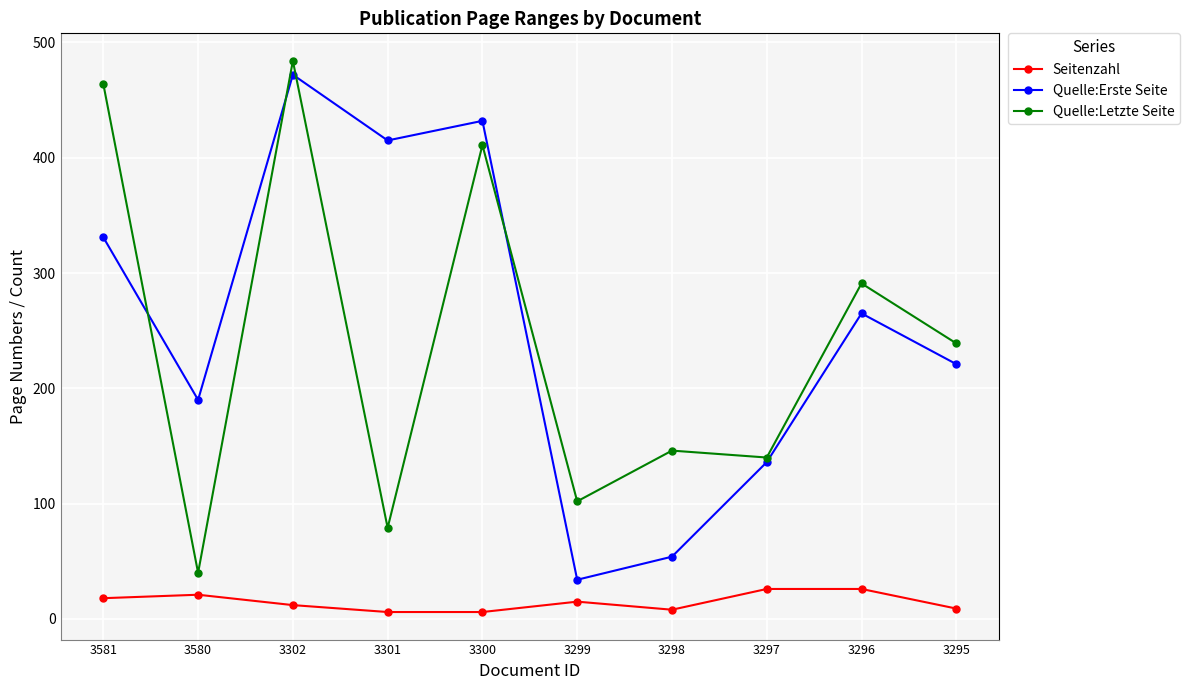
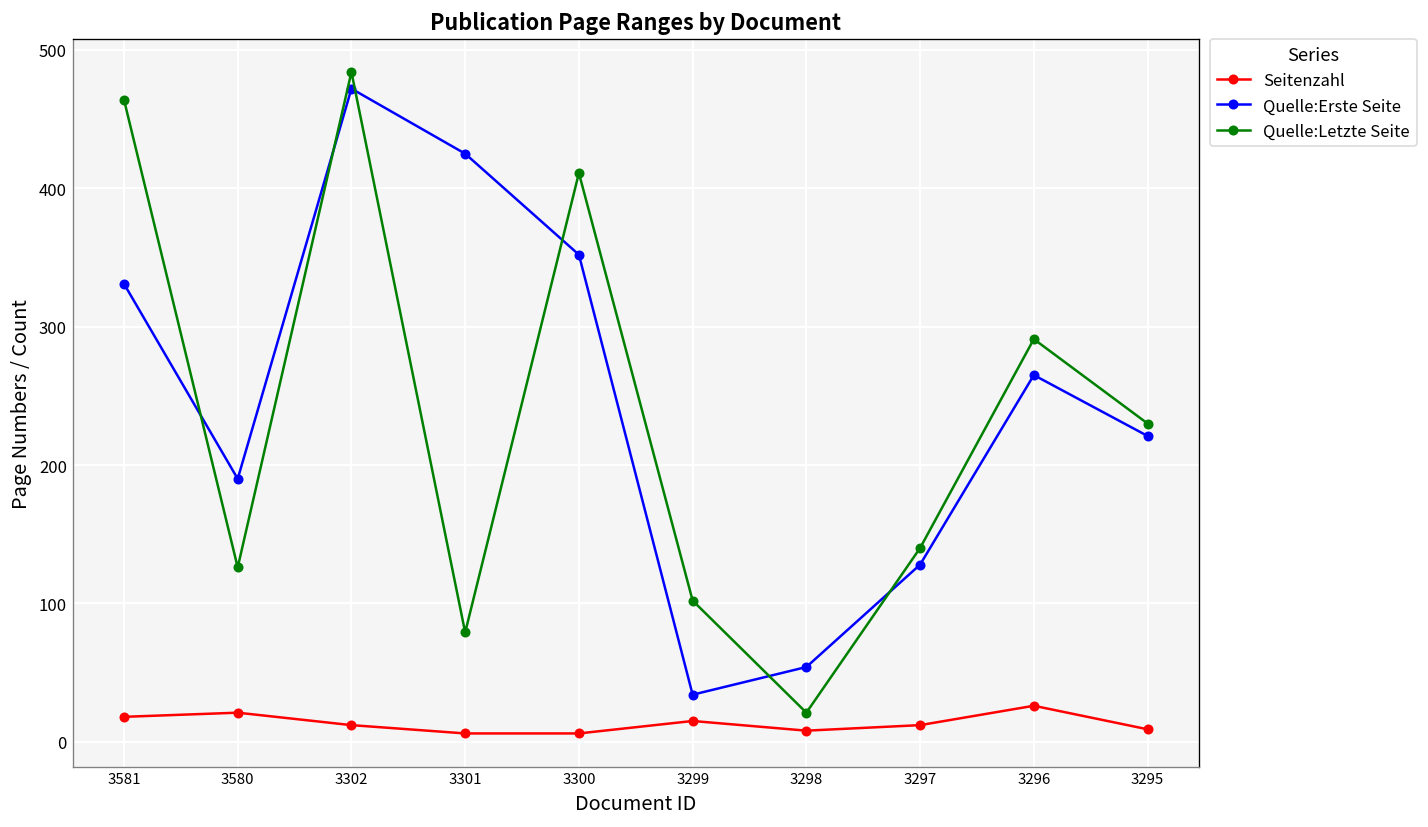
  {
    "Seitenzahl": {
      "3581": 18,
      "3580": 21,
      "3302": 12,
      "3301": 6,
      "3300": 6,
      "3299": 15,
      "3298": 8,
-     "3297": 26,
+     "3297": 12,
      "3296": 26,
      "3295": 9
    },
    "Quelle:Erste Seite": {
      "3581": 331,
      "3580": 190,
      "3302": 472,
-     "3301": 415,
-     "3300": 432,
+     "3301": 425,
+     "3300": 352,
      "3299": 34,
      "3298": 54,
-     "3297": 136,
+     "3297": 128,
      "3296": 265,
      "3295": 221
    },
    "Quelle:Letzte Seite": {
      "3581": 464,
-     "3580": 40,
+     "3580": 126,
      "3302": 484,
      "3301": 79,
      "3300": 411,
      "3299": 102,
-     "3298": 146,
+     "3298": 21,
      "3297": 140,
      "3296": 291,
-     "3295": 239
+     "3295": 230
    }
  }
